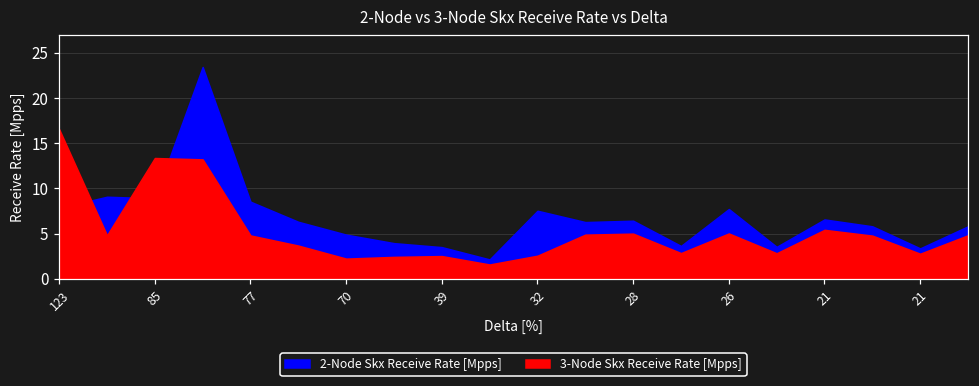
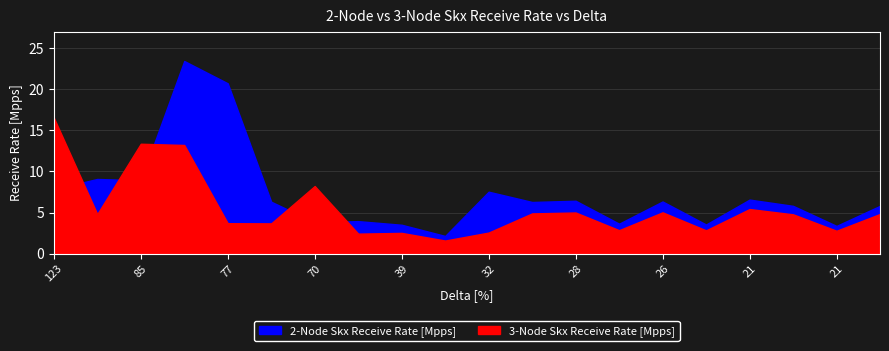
  {
    "2-Node Skx Receive Rate [Mpps]": {
-     "77": 9,
-     "70": 5,
+     "77": 21,
+     "70": 4,
      "39": 4,
      "32": 8,
      "28": 6,
-     "26": 8
+     "26": 6
    },
    "3-Node Skx Receive Rate [Mpps]": {
      "123": 17,
      "85": 13,
-     "77": 5,
-     "70": 2,
+     "77": 4,
+     "70": 8,
      "39": 3,
      "32": 3,
      "28": 5,
      "26": 5
    }
  }
